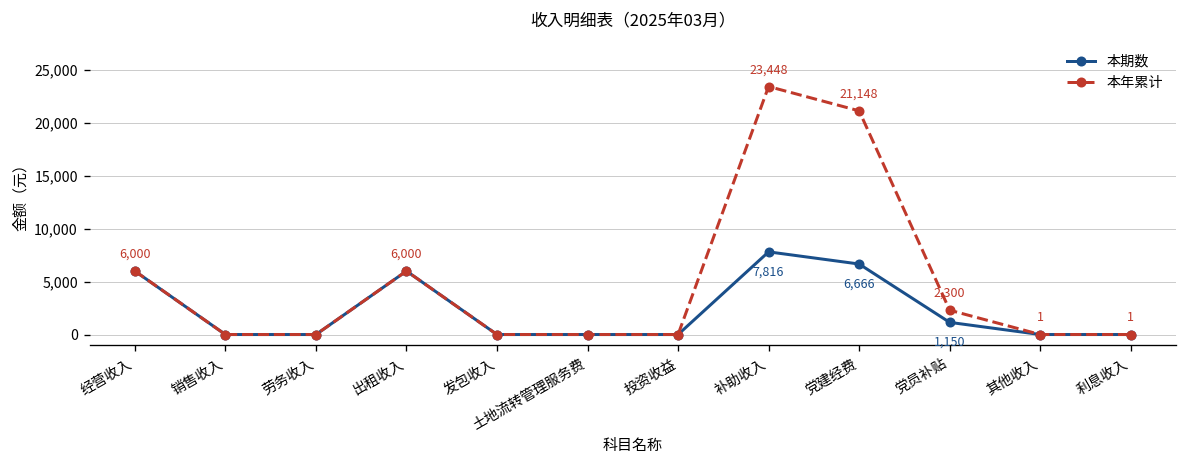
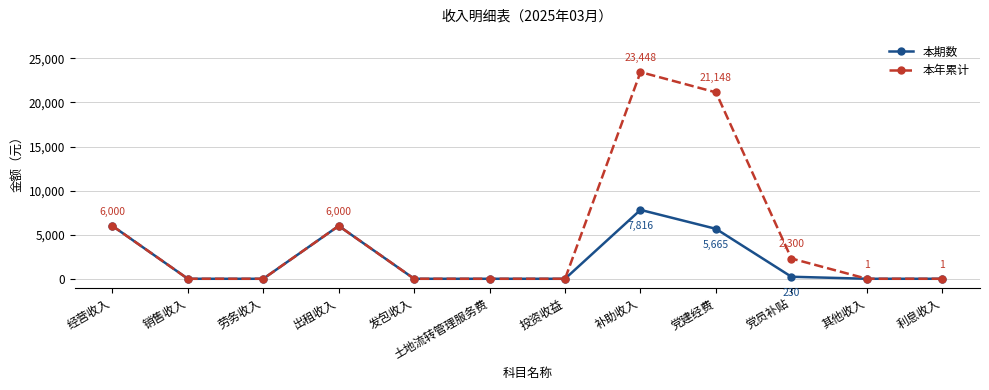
  {
    "本期数": {
      "补助收入": "7,816",
-     "党建经费": "6,666",
-     "党员补贴": "1,150"
+     "党建经费": "5,665",
+     "党员补贴": "230"
    },
    "本年累计": {
      "补助收入": "23,448",
      "党建经费": "21,148",
      "党员补贴": "2,300"
    }
  }
